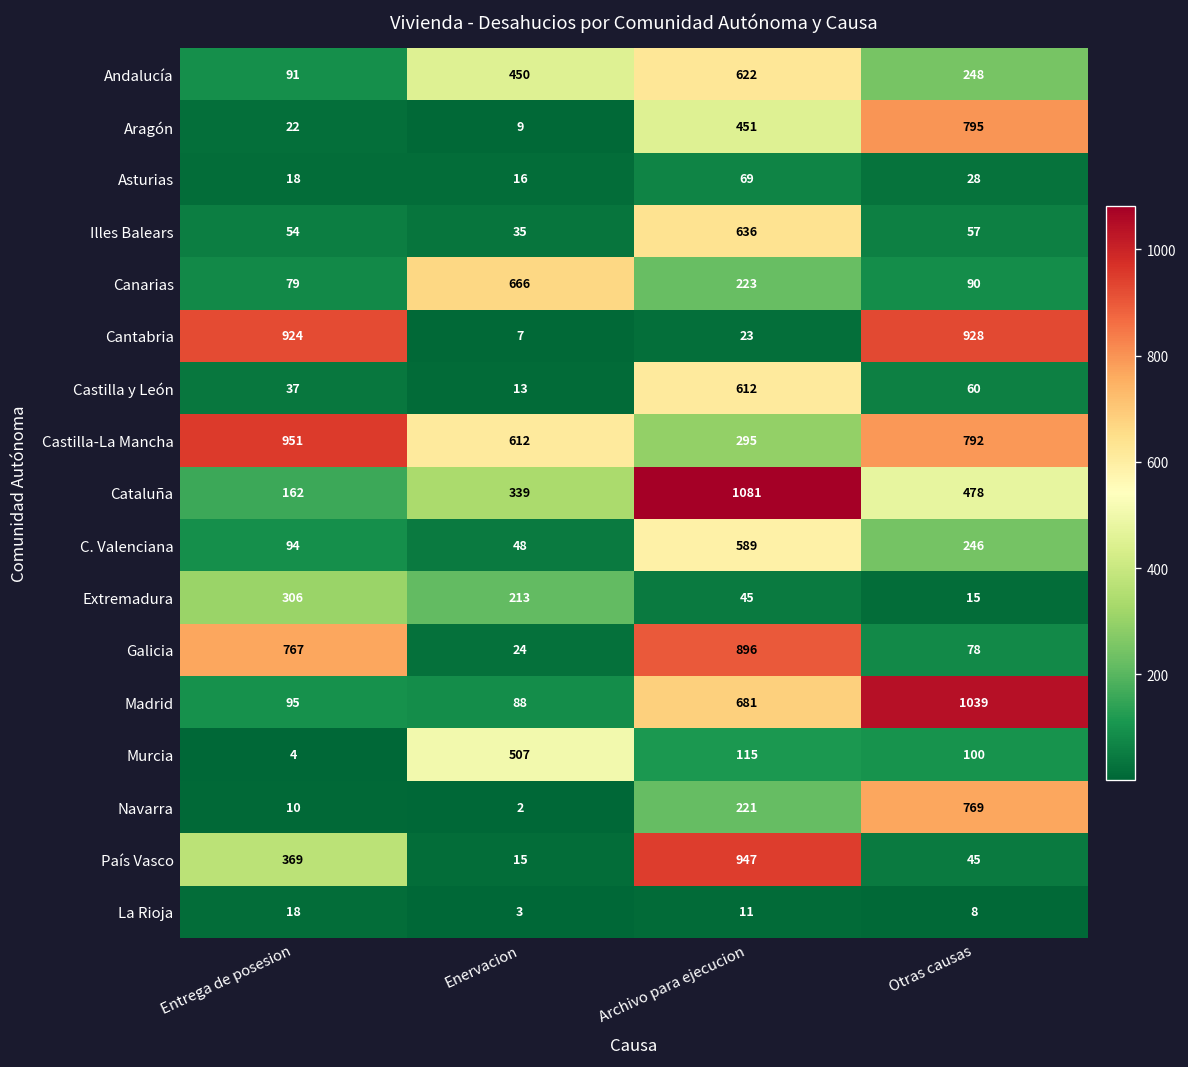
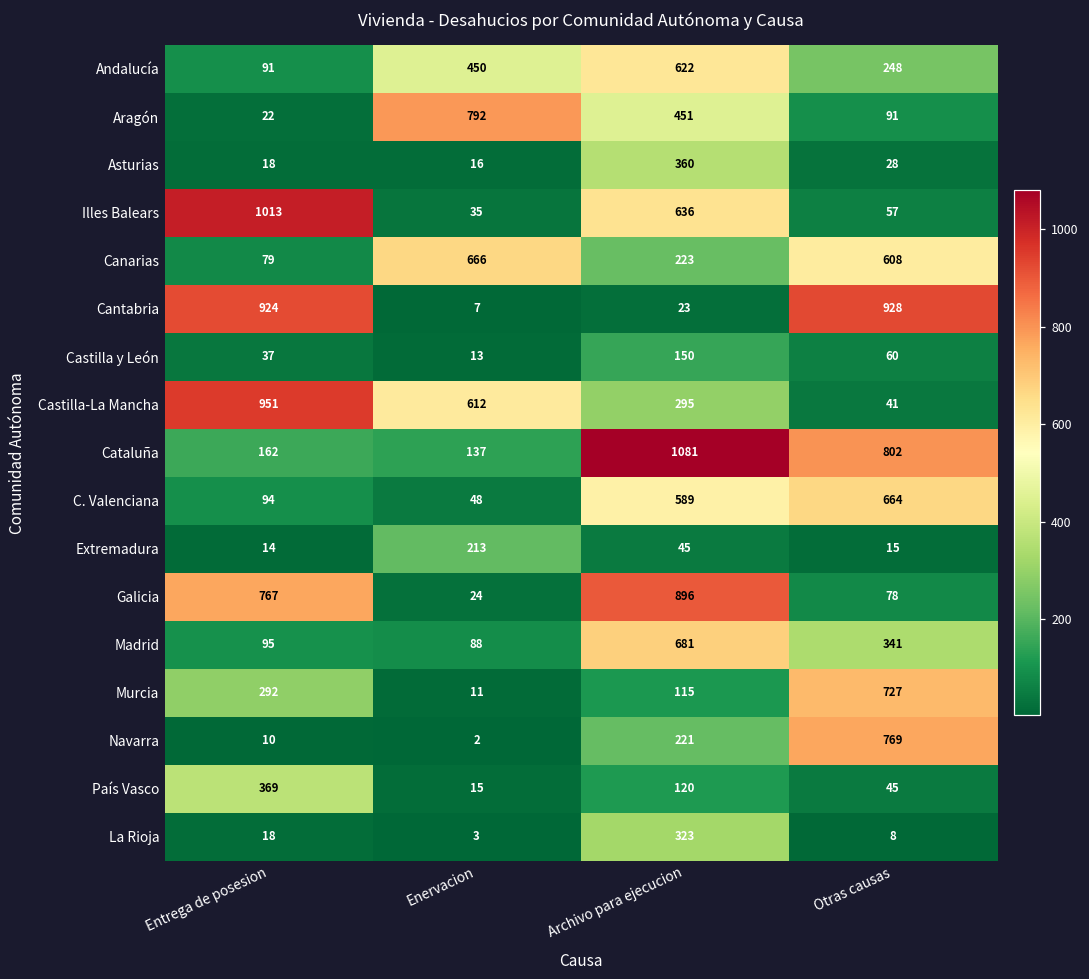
  {
    "Andalucía": {
      "Entrega de posesion": 91,
      "Enervacion": 450,
      "Archivo para ejecucion": 622,
      "Otras causas": 248
    },
    "Aragón": {
      "Entrega de posesion": 22,
-     "Enervacion": 9,
+     "Enervacion": 792,
      "Archivo para ejecucion": 451,
-     "Otras causas": 795
+     "Otras causas": 91
    },
    "Asturias": {
      "Entrega de posesion": 18,
      "Enervacion": 16,
-     "Archivo para ejecucion": 69,
+     "Archivo para ejecucion": 360,
      "Otras causas": 28
    },
    "Illes Balears": {
-     "Entrega de posesion": 54,
+     "Entrega de posesion": 1013,
      "Enervacion": 35,
      "Archivo para ejecucion": 636,
      "Otras causas": 57
    },
    "Canarias": {
      "Entrega de posesion": 79,
      "Enervacion": 666,
      "Archivo para ejecucion": 223,
-     "Otras causas": 90
+     "Otras causas": 608
    },
    "Cantabria": {
      "Entrega de posesion": 924,
      "Enervacion": 7,
      "Archivo para ejecucion": 23,
      "Otras causas": 928
    },
    "Castilla y León": {
      "Entrega de posesion": 37,
      "Enervacion": 13,
-     "Archivo para ejecucion": 612,
+     "Archivo para ejecucion": 150,
      "Otras causas": 60
    },
    "Castilla-La Mancha": {
      "Entrega de posesion": 951,
      "Enervacion": 612,
      "Archivo para ejecucion": 295,
-     "Otras causas": 792
+     "Otras causas": 41
    },
    "Cataluña": {
      "Entrega de posesion": 162,
-     "Enervacion": 339,
+     "Enervacion": 137,
      "Archivo para ejecucion": 1081,
-     "Otras causas": 478
+     "Otras causas": 802
    },
    "C. Valenciana": {
      "Entrega de posesion": 94,
      "Enervacion": 48,
      "Archivo para ejecucion": 589,
-     "Otras causas": 246
+     "Otras causas": 664
    },
    "Extremadura": {
-     "Entrega de posesion": 306,
+     "Entrega de posesion": 14,
      "Enervacion": 213,
      "Archivo para ejecucion": 45,
      "Otras causas": 15
    },
    "Galicia": {
      "Entrega de posesion": 767,
      "Enervacion": 24,
      "Archivo para ejecucion": 896,
      "Otras causas": 78
    },
    "Madrid": {
      "Entrega de posesion": 95,
      "Enervacion": 88,
      "Archivo para ejecucion": 681,
-     "Otras causas": 1039
+     "Otras causas": 341
    },
    "Murcia": {
-     "Entrega de posesion": 4,
-     "Enervacion": 507,
+     "Entrega de posesion": 292,
+     "Enervacion": 11,
      "Archivo para ejecucion": 115,
-     "Otras causas": 100
+     "Otras causas": 727
    },
    "Navarra": {
      "Entrega de posesion": 10,
      "Enervacion": 2,
      "Archivo para ejecucion": 221,
      "Otras causas": 769
    },
    "País Vasco": {
      "Entrega de posesion": 369,
      "Enervacion": 15,
-     "Archivo para ejecucion": 947,
+     "Archivo para ejecucion": 120,
      "Otras causas": 45
    },
    "La Rioja": {
      "Entrega de posesion": 18,
      "Enervacion": 3,
-     "Archivo para ejecucion": 11,
+     "Archivo para ejecucion": 323,
      "Otras causas": 8
    }
  }
